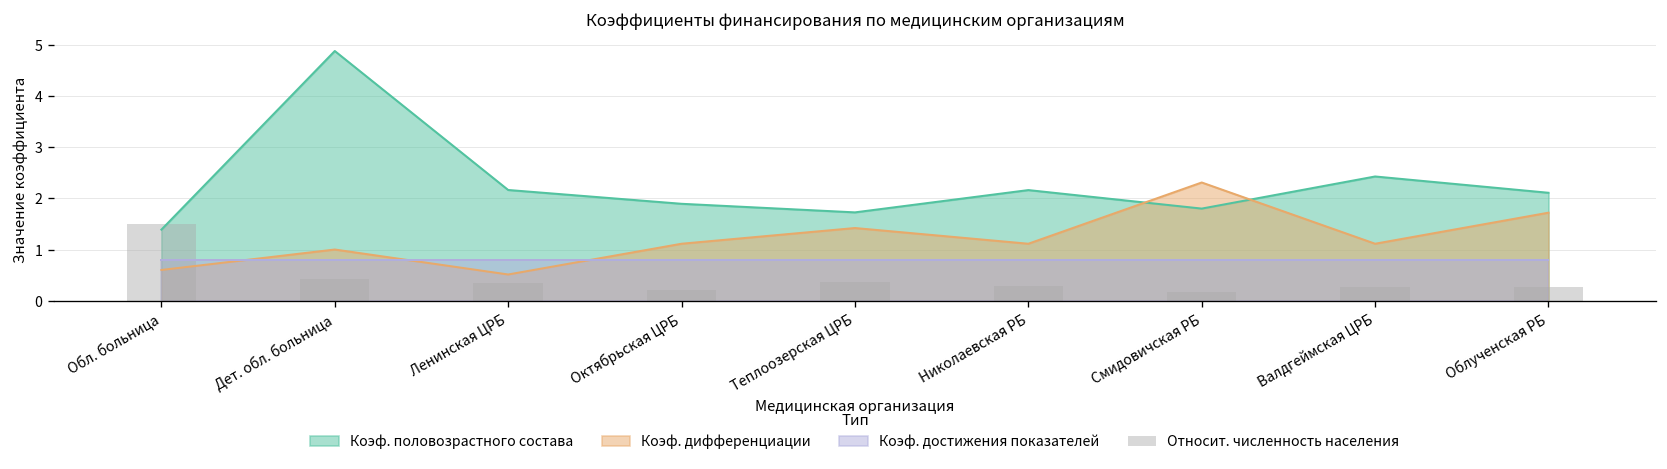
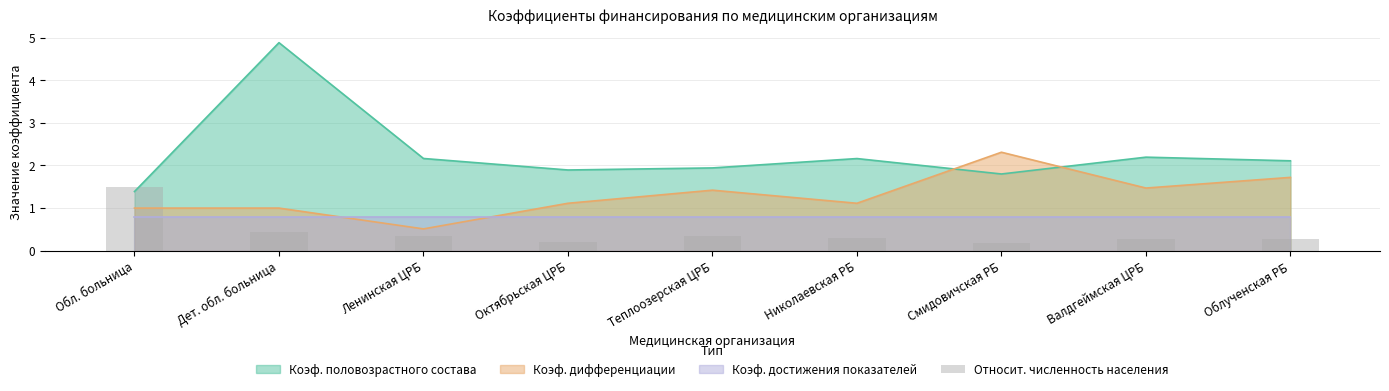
  {
    "Коэф. половозрастного состава": {
      "Обл. больница": 1.4,
      "Дет. обл. больница": 4.9,
      "Ленинская ЦРБ": 2.2,
      "Октябрьская ЦРБ": 1.9,
-     "Теплоозерская ЦРБ": 1.7,
+     "Теплоозерская ЦРБ": 1.9,
      "Николаевская РБ": 2.2,
      "Смидовичская РБ": 1.8,
-     "Валдгеймская ЦРБ": 2.4,
+     "Валдгеймская ЦРБ": 2.2,
      "Облученская РБ": 2.1
    },
    "Коэф. дифференциации": {
-     "Обл. больница": 0.6,
+     "Обл. больница": 1.0,
      "Дет. обл. больница": 1.0,
      "Ленинская ЦРБ": 0.5,
      "Октябрьская ЦРБ": 1.1,
      "Теплоозерская ЦРБ": 1.4,
      "Николаевская РБ": 1.1,
      "Смидовичская РБ": 2.3,
-     "Валдгеймская ЦРБ": 1.1,
+     "Валдгеймская ЦРБ": 1.5,
      "Облученская РБ": 1.7
    }
  }
